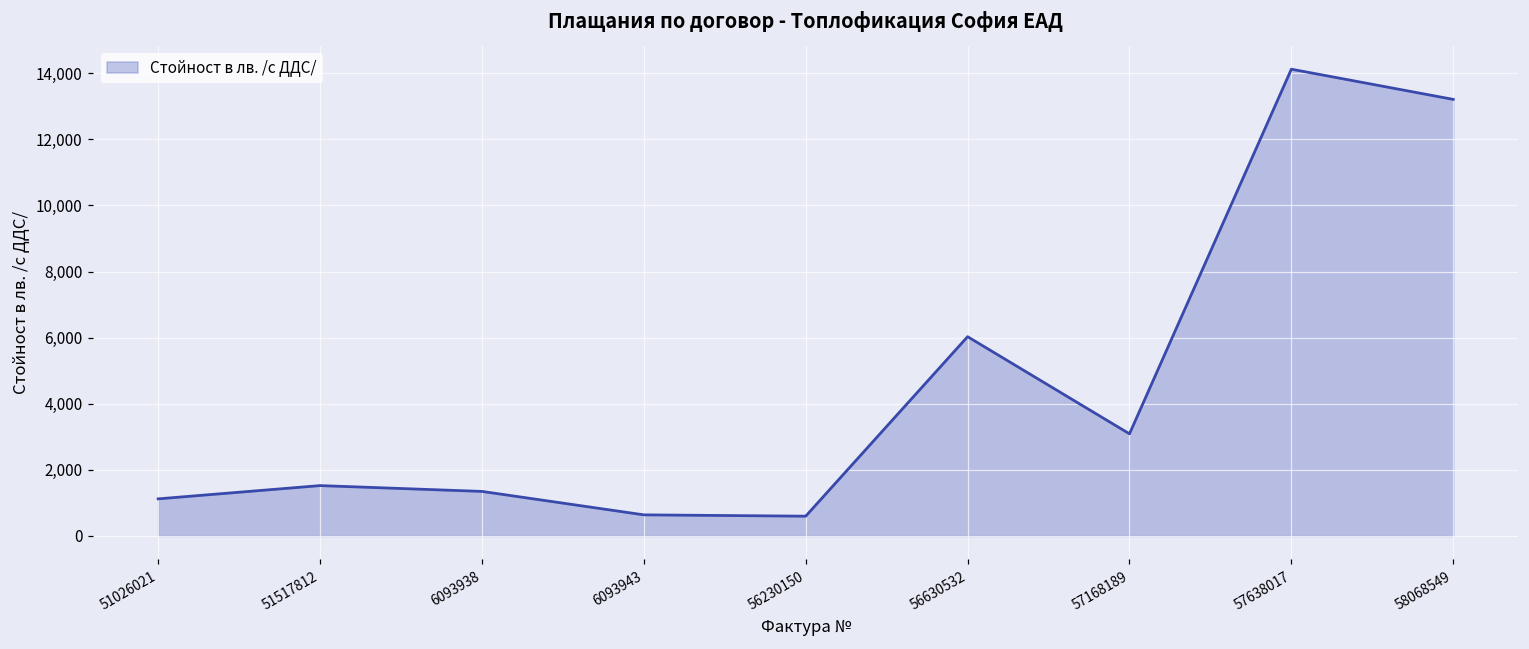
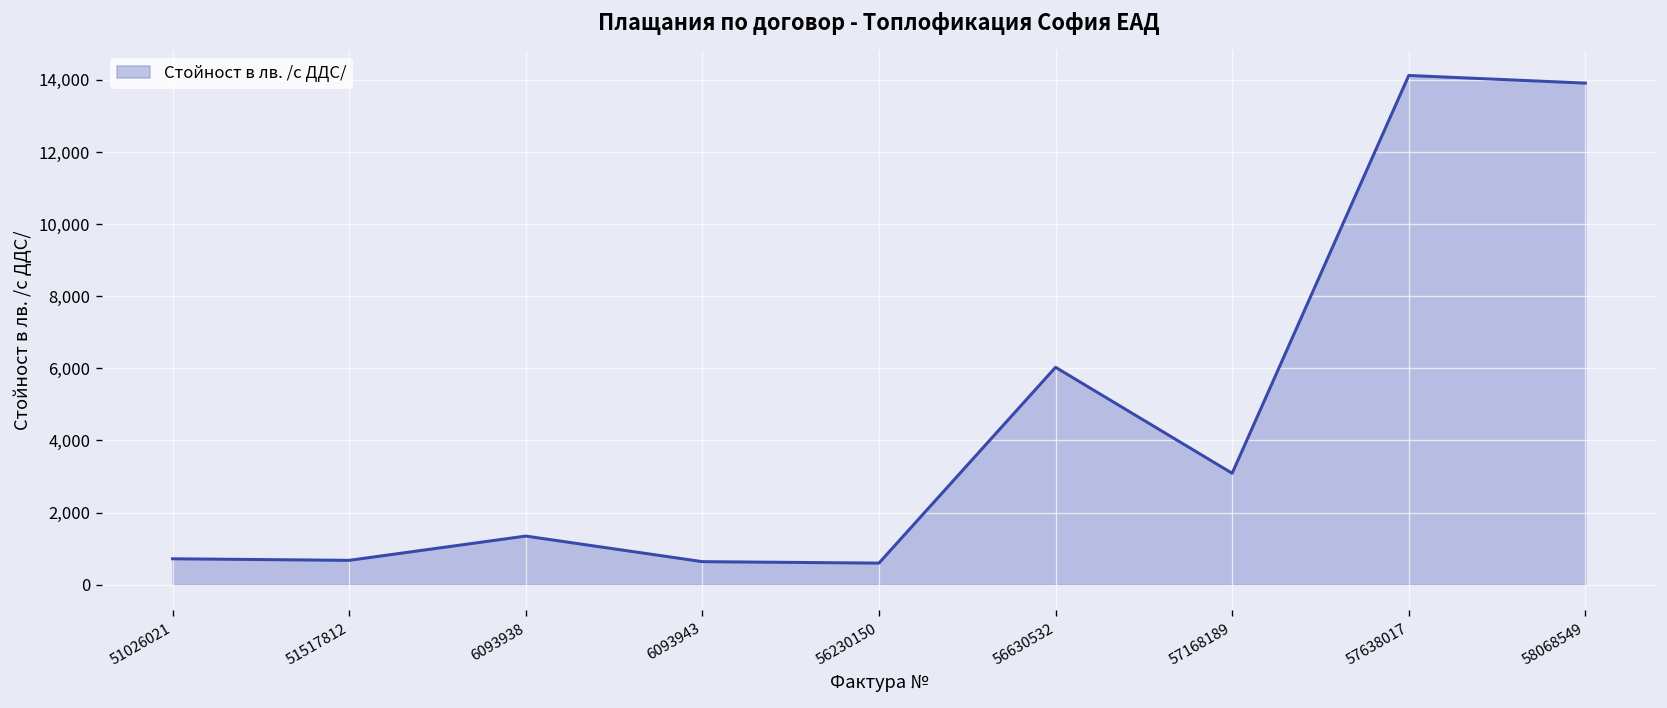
  {
-   "51026021": "1,100",
-   "51517812": "1,500",
+   "51026021": "700",
+   "51517812": "700",
    "6093938": "1,300",
    "6093943": "600",
    "56230150": "600",
    "56630532": "6,000",
    "57168189": "3,100",
    "57638017": "14,100",
-   "58068549": "13,200"
+   "58068549": "13,900"
  }
